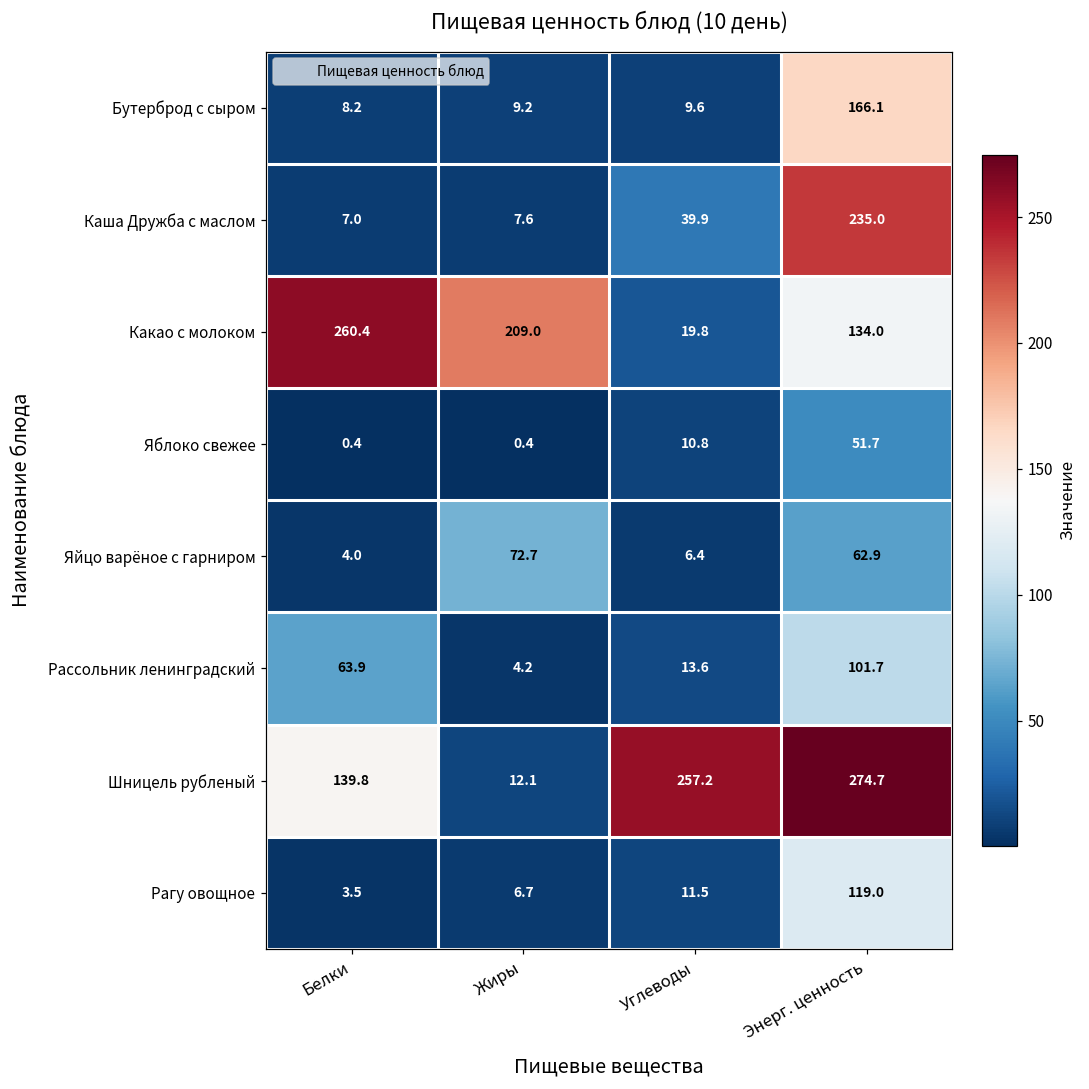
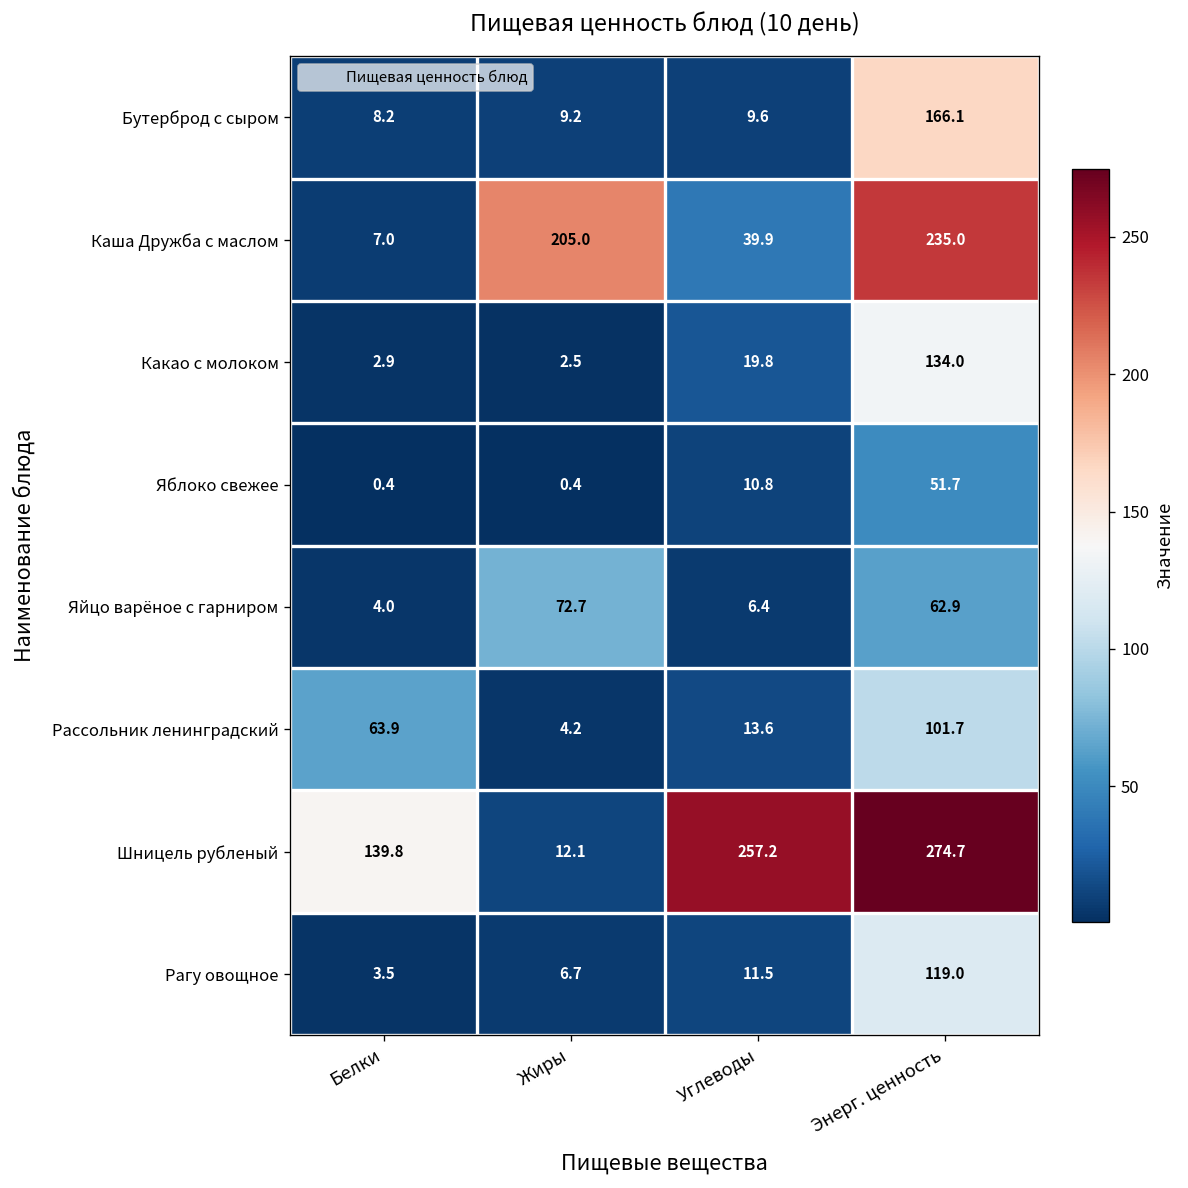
  {
    "Бутерброд с сыром": {
      "Белки": 8.2,
      "Жиры": 9.2,
      "Углеводы": 9.6,
      "Энерг. ценность": 166.1
    },
    "Каша Дружба с маслом": {
      "Белки": 7.0,
-     "Жиры": 7.6,
+     "Жиры": 205.0,
      "Углеводы": 39.9,
      "Энерг. ценность": 235.0
    },
    "Какао с молоком": {
-     "Белки": 260.4,
-     "Жиры": 209.0,
+     "Белки": 2.9,
+     "Жиры": 2.5,
      "Углеводы": 19.8,
      "Энерг. ценность": 134.0
    },
    "Яблоко свежее": {
      "Белки": 0.4,
      "Жиры": 0.4,
      "Углеводы": 10.8,
      "Энерг. ценность": 51.7
    },
    "Яйцо варёное с гарниром": {
      "Белки": 4.0,
      "Жиры": 72.7,
      "Углеводы": 6.4,
      "Энерг. ценность": 62.9
    },
    "Рассольник ленинградский": {
      "Белки": 63.9,
      "Жиры": 4.2,
      "Углеводы": 13.6,
      "Энерг. ценность": 101.7
    },
    "Шницель рубленый": {
      "Белки": 139.8,
      "Жиры": 12.1,
      "Углеводы": 257.2,
      "Энерг. ценность": 274.7
    },
    "Рагу овощное": {
      "Белки": 3.5,
      "Жиры": 6.7,
      "Углеводы": 11.5,
      "Энерг. ценность": 119.0
    }
  }
